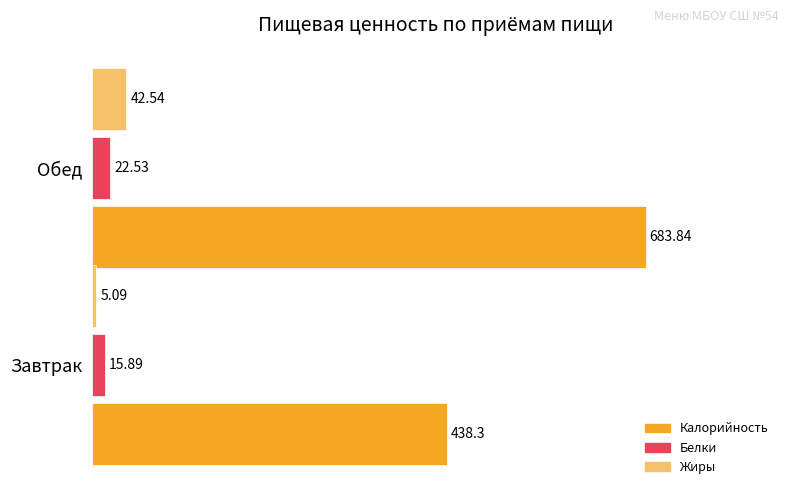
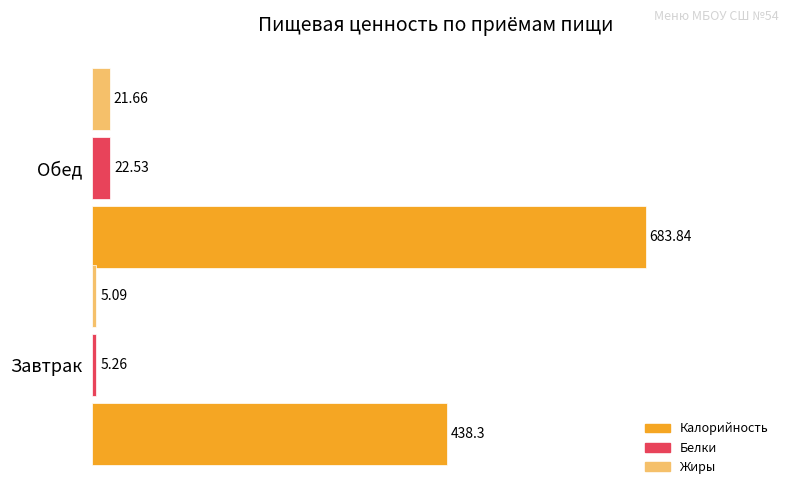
  {
    "Калорийность": {
      "Обед": 683.84,
      "Завтрак": 438.3
    },
    "Белки": {
      "Обед": 22.53,
-     "Завтрак": 15.89
+     "Завтрак": 5.26
    },
    "Жиры": {
-     "Обед": 42.54,
+     "Обед": 21.66,
      "Завтрак": 5.09
    }
  }
